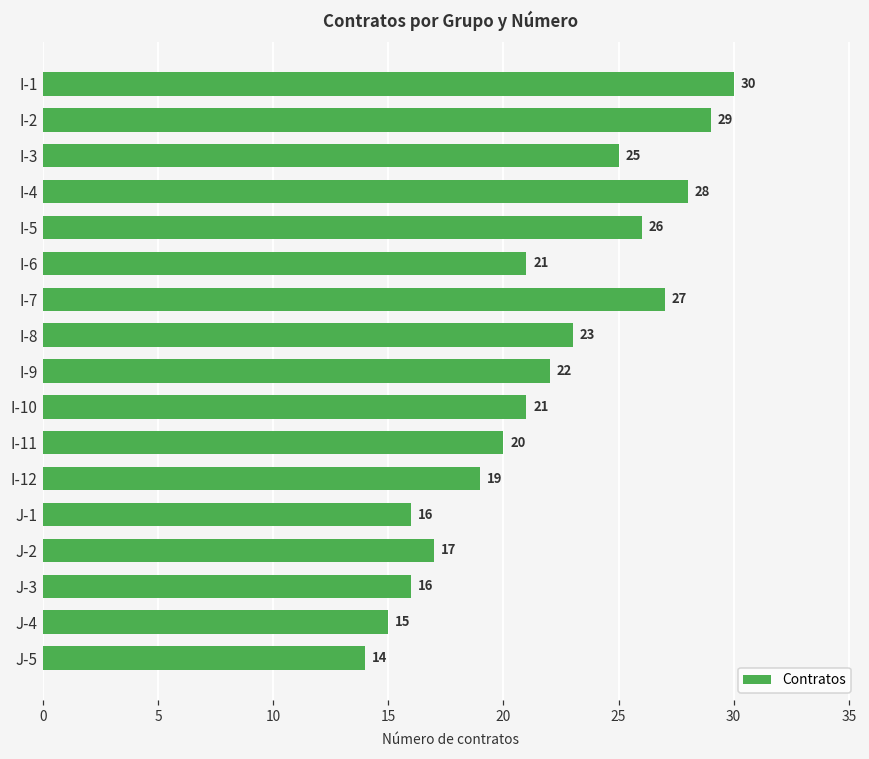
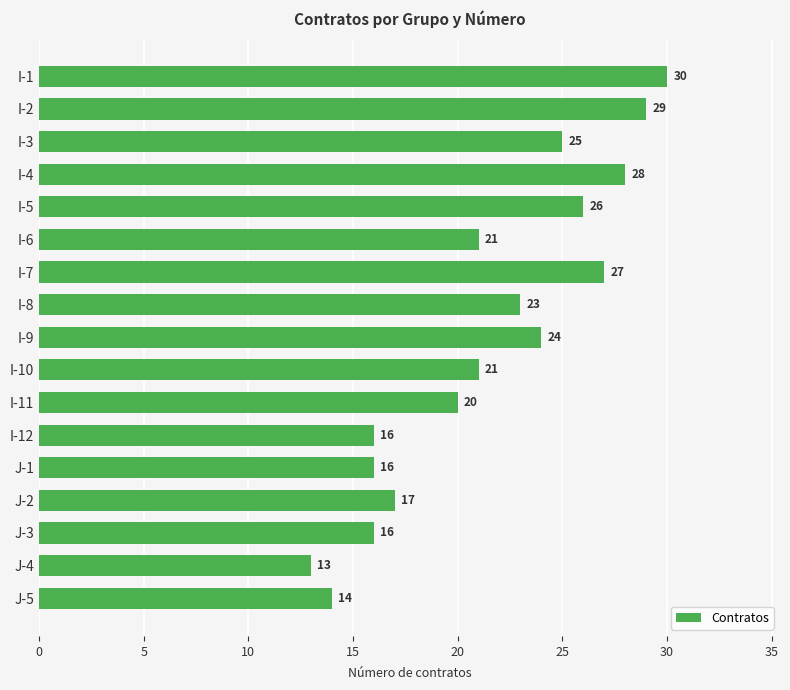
  {
    "I-1": 30,
    "I-2": 29,
    "I-3": 25,
    "I-4": 28,
    "I-5": 26,
    "I-6": 21,
    "I-7": 27,
    "I-8": 23,
-   "I-9": 22,
+   "I-9": 24,
    "I-10": 21,
    "I-11": 20,
-   "I-12": 19,
+   "I-12": 16,
    "J-1": 16,
    "J-2": 17,
    "J-3": 16,
-   "J-4": 15,
+   "J-4": 13,
    "J-5": 14
  }
